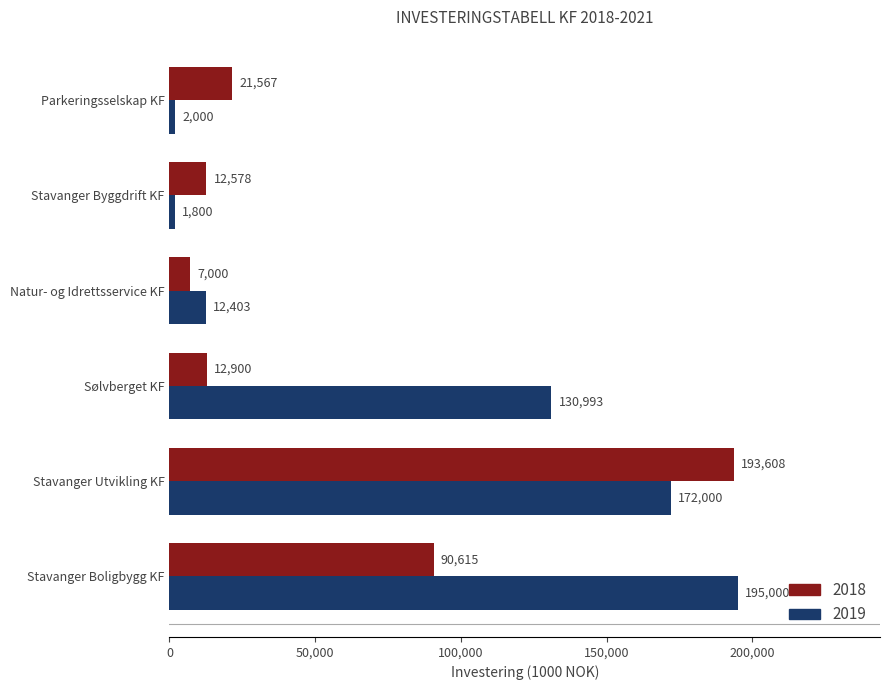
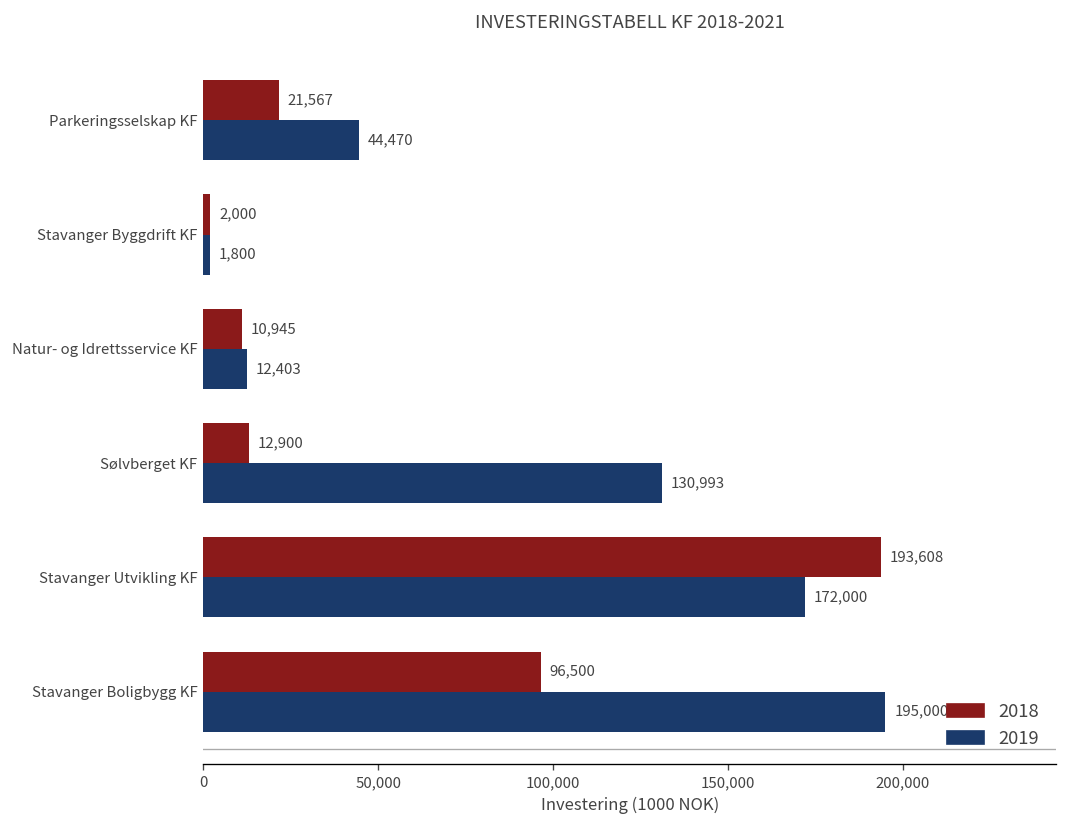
  {
    "2018": {
      "Parkeringsselskap KF": "21,567",
-     "Stavanger Byggdrift KF": "12,578",
-     "Natur- og Idrettsservice KF": "7,000",
+     "Stavanger Byggdrift KF": "2,000",
+     "Natur- og Idrettsservice KF": "10,945",
      "Sølvberget KF": "12,900",
      "Stavanger Utvikling KF": "193,608",
-     "Stavanger Boligbygg KF": "90,615"
+     "Stavanger Boligbygg KF": "96,500"
    },
    "2019": {
-     "Parkeringsselskap KF": "2,000",
+     "Parkeringsselskap KF": "44,470",
      "Stavanger Byggdrift KF": "1,800",
      "Natur- og Idrettsservice KF": "12,403",
      "Sølvberget KF": "130,993",
      "Stavanger Utvikling KF": "172,000",
      "Stavanger Boligbygg KF": "195,000"
    }
  }
